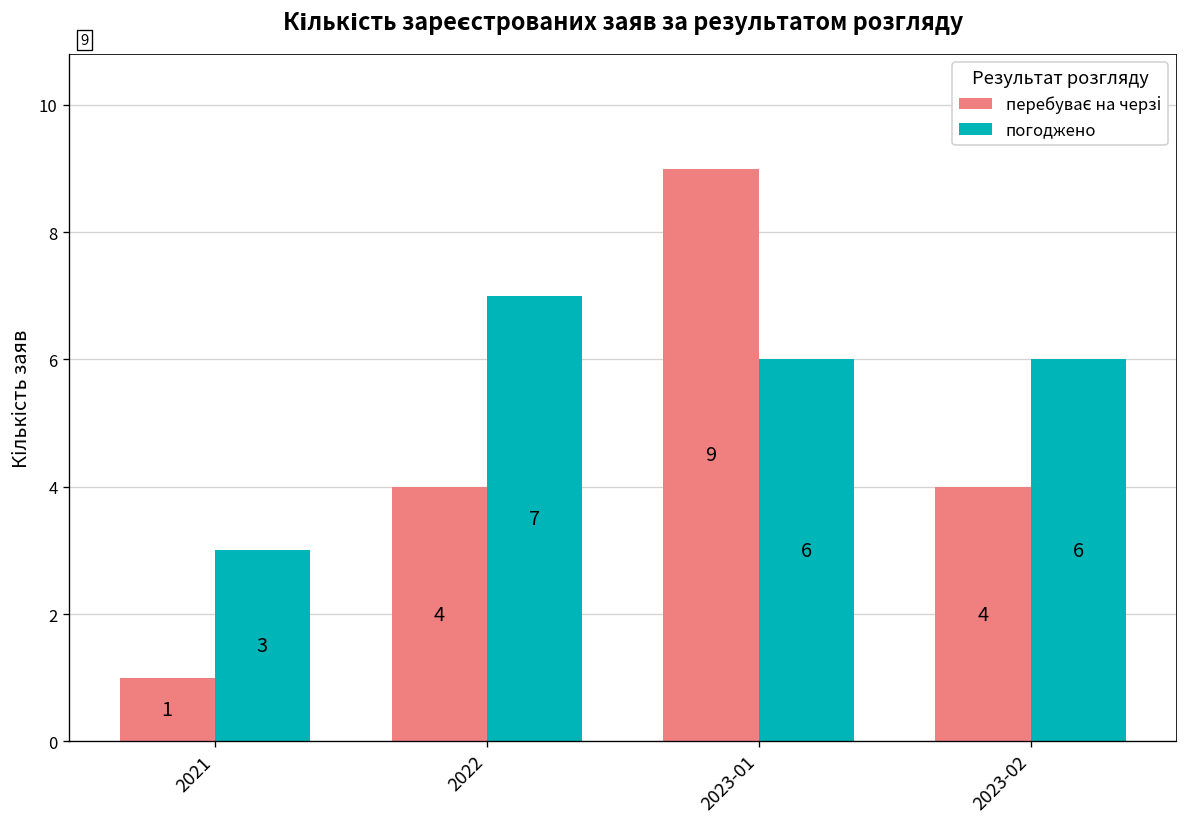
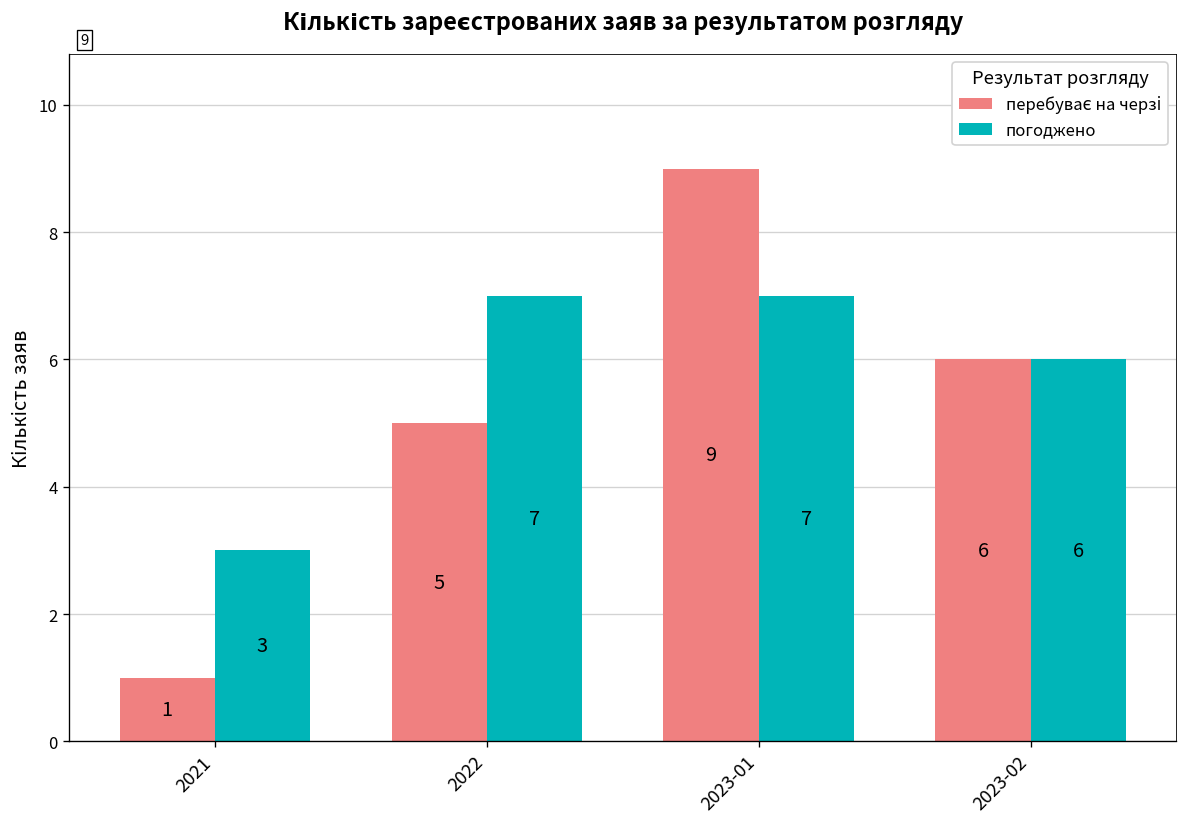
  {
    "перебуває на черзі": {
      "2021": 1,
-     "2022": 4,
+     "2022": 5,
      "2023-01": 9,
-     "2023-02": 4
+     "2023-02": 6
    },
    "погоджено": {
      "2021": 3,
      "2022": 7,
-     "2023-01": 6,
+     "2023-01": 7,
      "2023-02": 6
    }
  }
